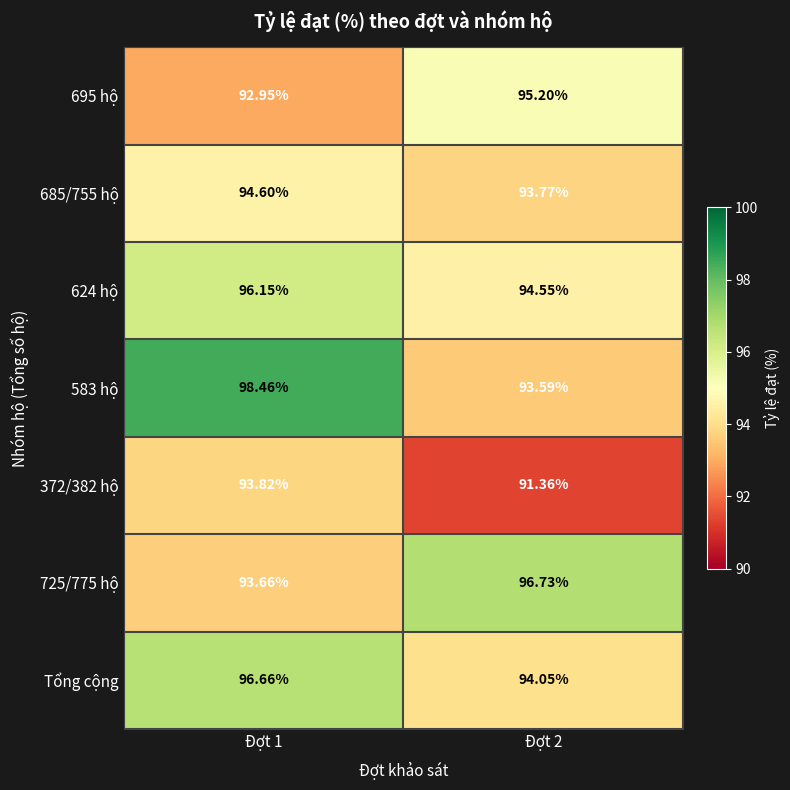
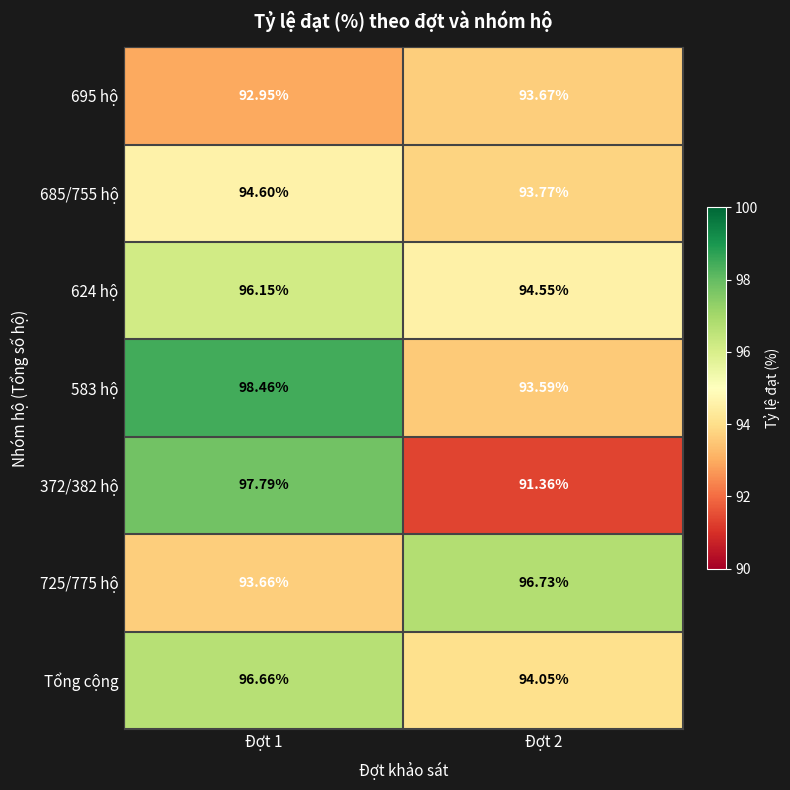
  {
    "695 hộ": {
      "Đợt 1": "92.95%",
-     "Đợt 2": "95.20%"
+     "Đợt 2": "93.67%"
    },
    "685/755 hộ": {
      "Đợt 1": "94.60%",
      "Đợt 2": "93.77%"
    },
    "624 hộ": {
      "Đợt 1": "96.15%",
      "Đợt 2": "94.55%"
    },
    "583 hộ": {
      "Đợt 1": "98.46%",
      "Đợt 2": "93.59%"
    },
    "372/382 hộ": {
-     "Đợt 1": "93.82%",
+     "Đợt 1": "97.79%",
      "Đợt 2": "91.36%"
    },
    "725/775 hộ": {
      "Đợt 1": "93.66%",
      "Đợt 2": "96.73%"
    },
    "Tổng cộng": {
      "Đợt 1": "96.66%",
      "Đợt 2": "94.05%"
    }
  }
